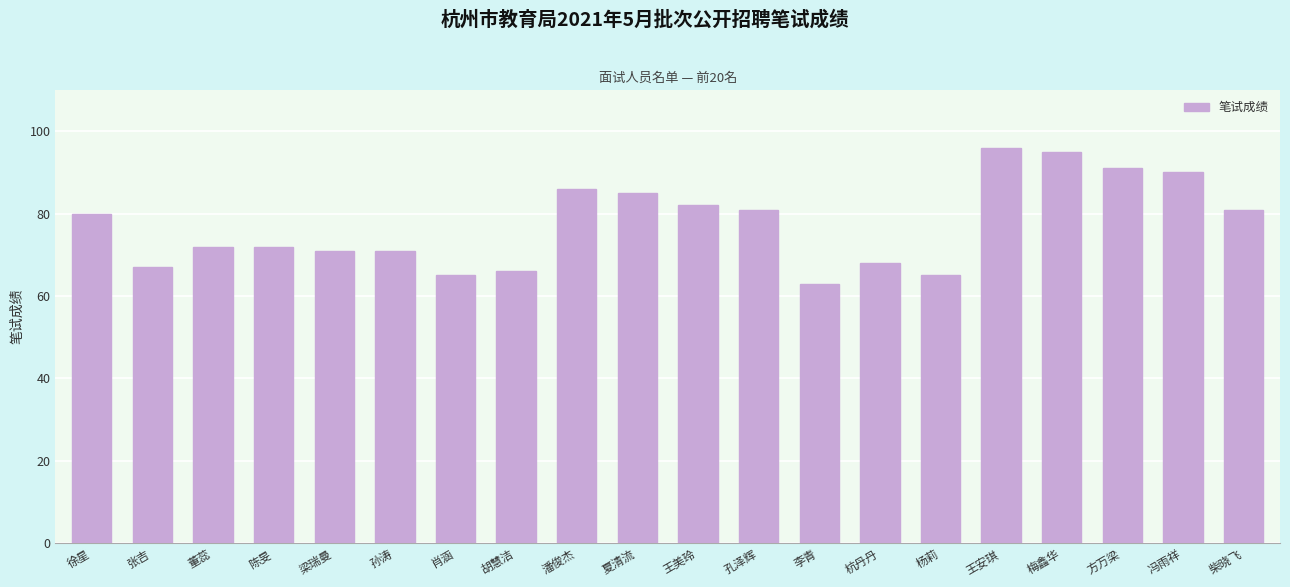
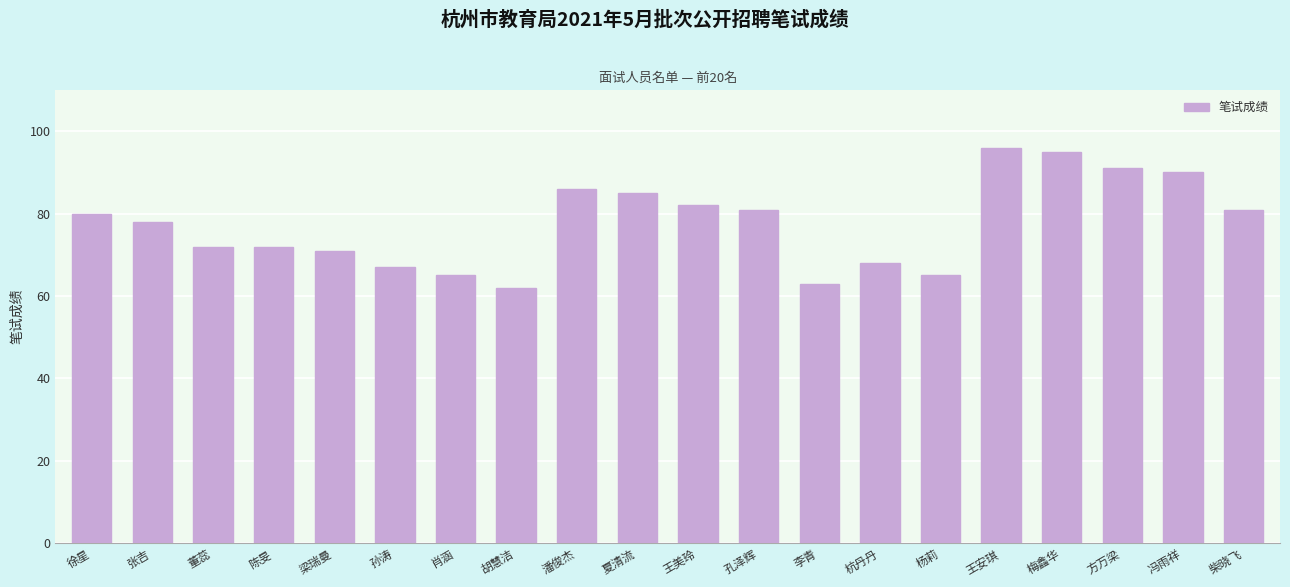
  {
    "徐星": 80,
-   "张吉": 67,
+   "张吉": 78,
    "董蕊": 72,
    "陈旻": 72,
    "梁瑞曼": 71,
-   "孙涛": 71,
+   "孙涛": 67,
    "肖涵": 65,
-   "胡慧洁": 66,
+   "胡慧洁": 62,
    "潘俊杰": 86,
    "夏清流": 85,
    "王美玲": 82,
    "孔泽辉": 81,
    "李青": 63,
    "杭丹丹": 68,
    "杨莉": 65,
    "王安琪": 96,
    "梅鑫华": 95,
    "方万梁": 91,
    "冯雨祥": 90,
    "柴晓飞": 81
  }
